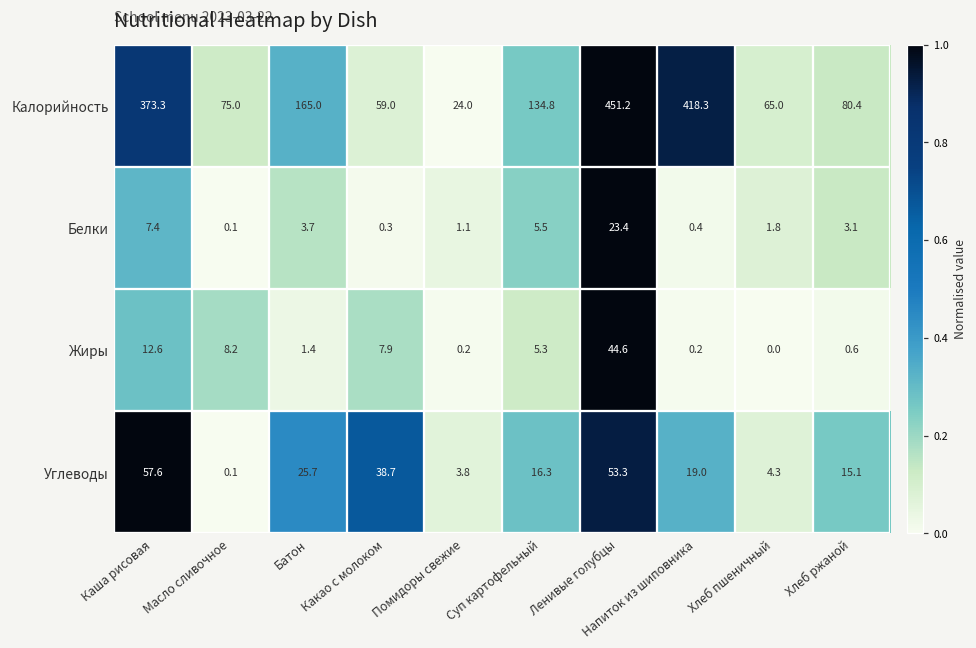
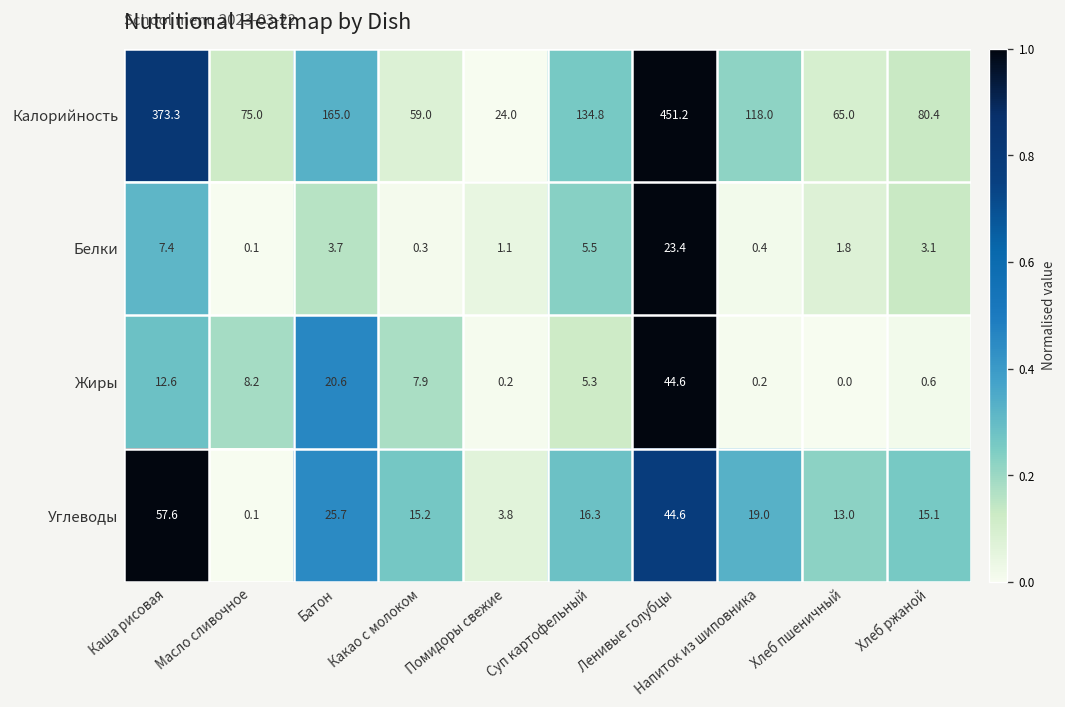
  {
    "Калорийность": {
      "Каша рисовая": 373.3,
      "Масло сливочное": 75.0,
      "Батон": 165.0,
      "Какао с молоком": 59.0,
      "Помидоры свежие": 24.0,
      "Суп картофельный": 134.8,
      "Ленивые голубцы": 451.2,
-     "Напиток из шиповника": 418.3,
+     "Напиток из шиповника": 118.0,
      "Хлеб пшеничный": 65.0,
      "Хлеб ржаной": 80.4
    },
    "Белки": {
      "Каша рисовая": 7.4,
      "Масло сливочное": 0.1,
      "Батон": 3.7,
      "Какао с молоком": 0.3,
      "Помидоры свежие": 1.1,
      "Суп картофельный": 5.5,
      "Ленивые голубцы": 23.4,
      "Напиток из шиповника": 0.4,
      "Хлеб пшеничный": 1.8,
      "Хлеб ржаной": 3.1
    },
    "Жиры": {
      "Каша рисовая": 12.6,
      "Масло сливочное": 8.2,
-     "Батон": 1.4,
+     "Батон": 20.6,
      "Какао с молоком": 7.9,
      "Помидоры свежие": 0.2,
      "Суп картофельный": 5.3,
      "Ленивые голубцы": 44.6,
      "Напиток из шиповника": 0.2,
      "Хлеб пшеничный": 0.0,
      "Хлеб ржаной": 0.6
    },
    "Углеводы": {
      "Каша рисовая": 57.6,
      "Масло сливочное": 0.1,
      "Батон": 25.7,
-     "Какао с молоком": 38.7,
+     "Какао с молоком": 15.2,
      "Помидоры свежие": 3.8,
      "Суп картофельный": 16.3,
-     "Ленивые голубцы": 53.3,
+     "Ленивые голубцы": 44.6,
      "Напиток из шиповника": 19.0,
-     "Хлеб пшеничный": 4.3,
+     "Хлеб пшеничный": 13.0,
      "Хлеб ржаной": 15.1
    }
  }
